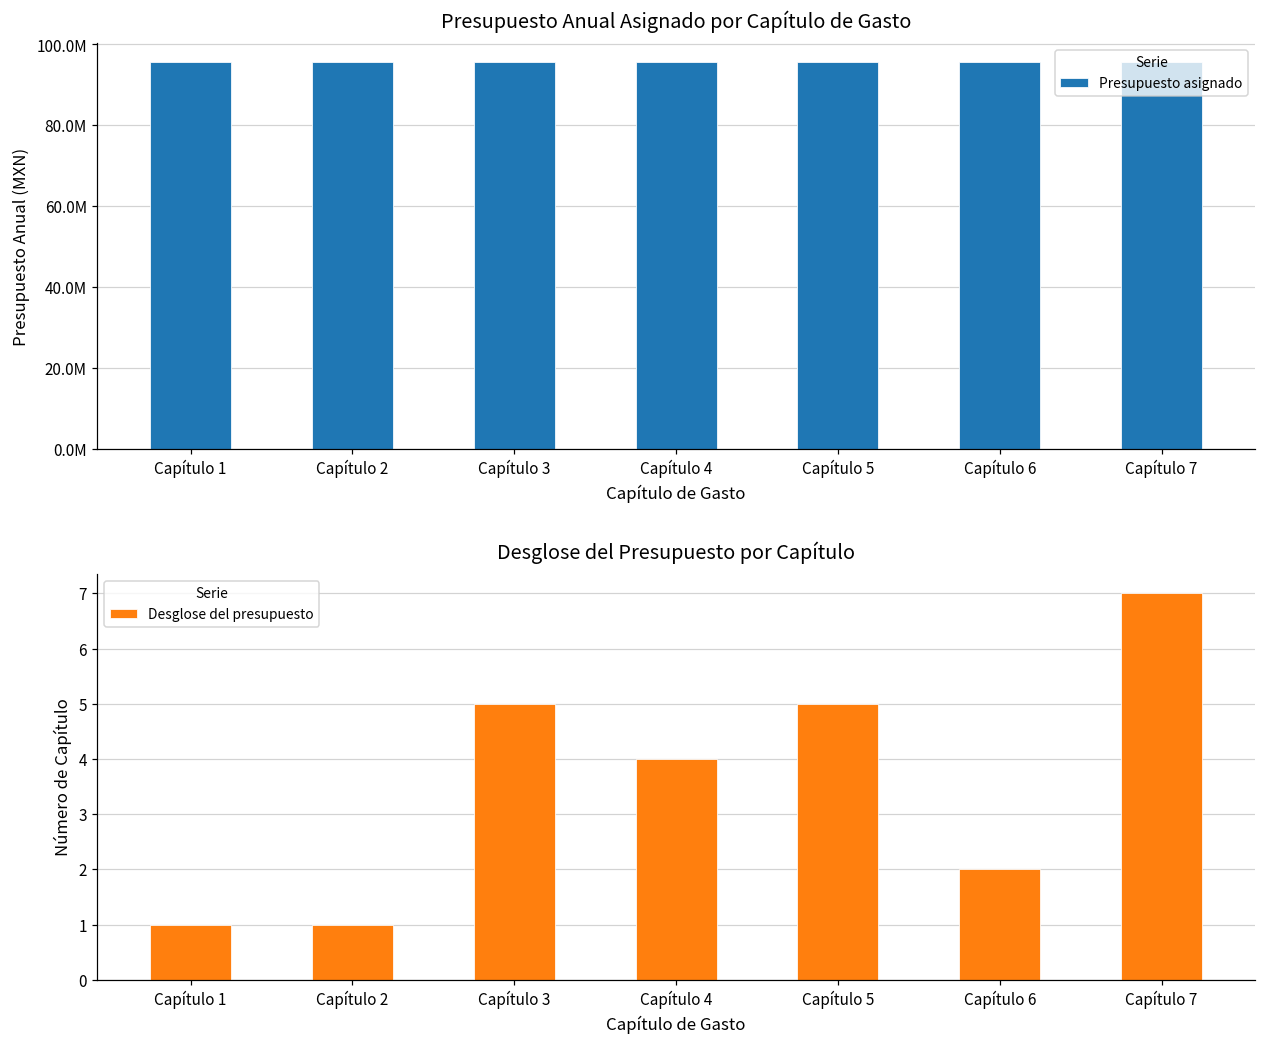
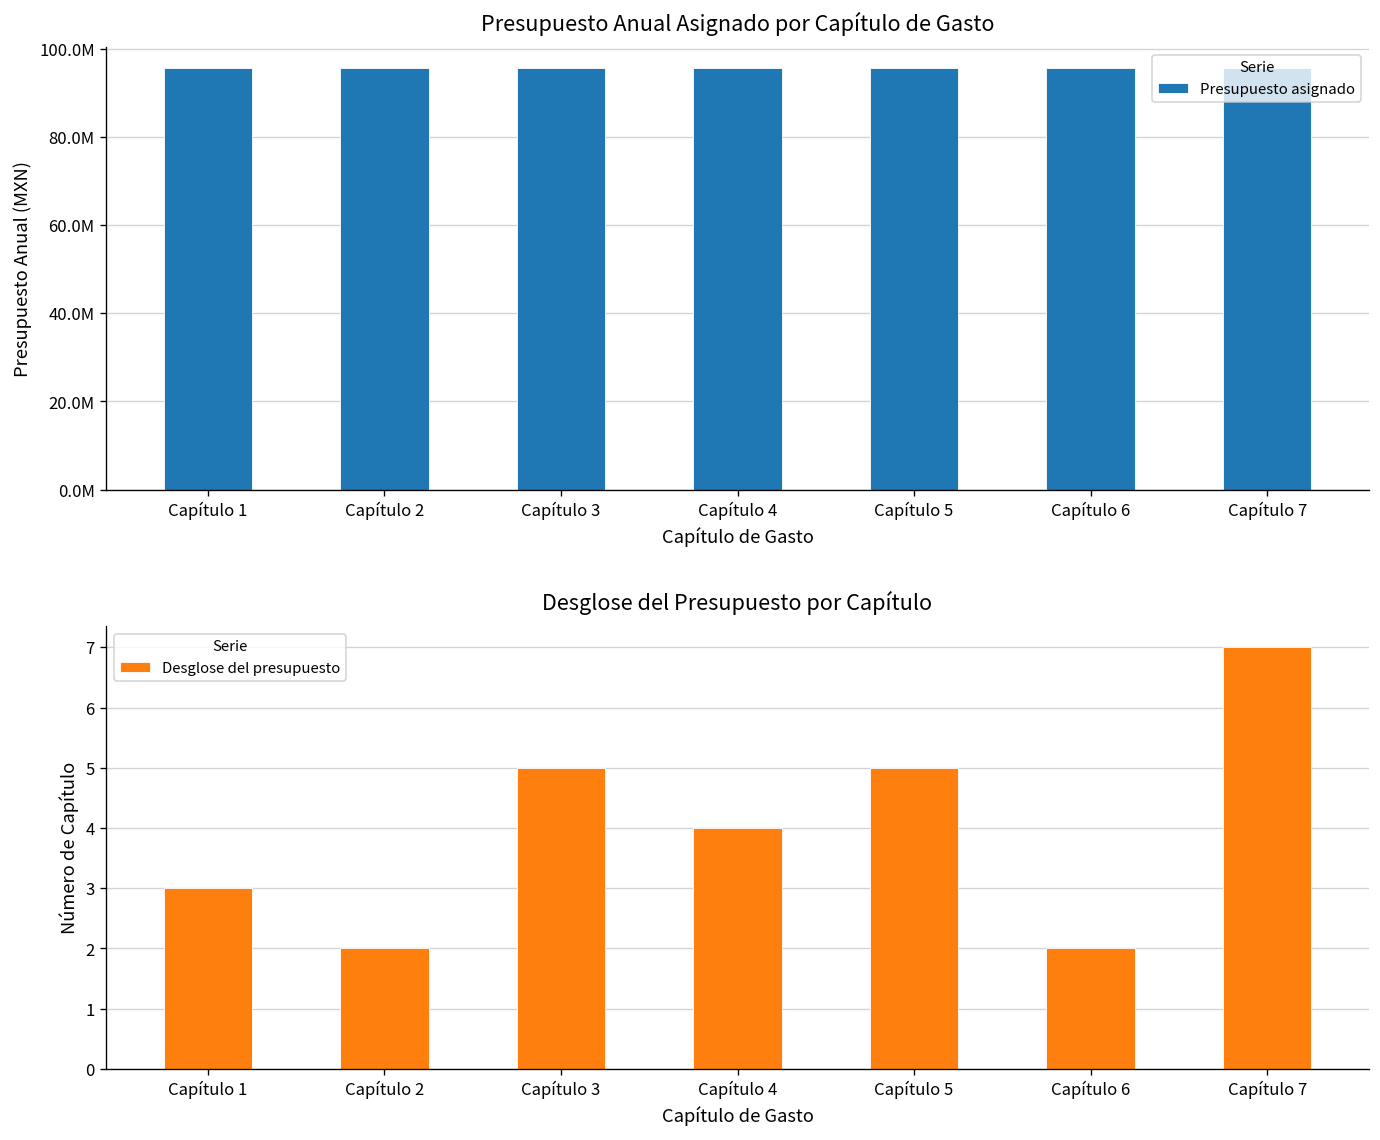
  {
    "Presupuesto Anual Asignado por Capítulo de Gasto": {
      "Capítulo 1": 96000000,
      "Capítulo 2": 96000000,
      "Capítulo 3": 96000000,
      "Capítulo 4": 96000000,
      "Capítulo 5": 96000000,
      "Capítulo 6": 96000000
    },
    "Desglose del Presupuesto por Capítulo": {
-     "Capítulo 1": 1,
-     "Capítulo 2": 1,
+     "Capítulo 1": 3,
+     "Capítulo 2": 2,
      "Capítulo 3": 5,
      "Capítulo 4": 4,
      "Capítulo 5": 5,
      "Capítulo 6": 2,
      "Capítulo 7": 7
    }
  }
